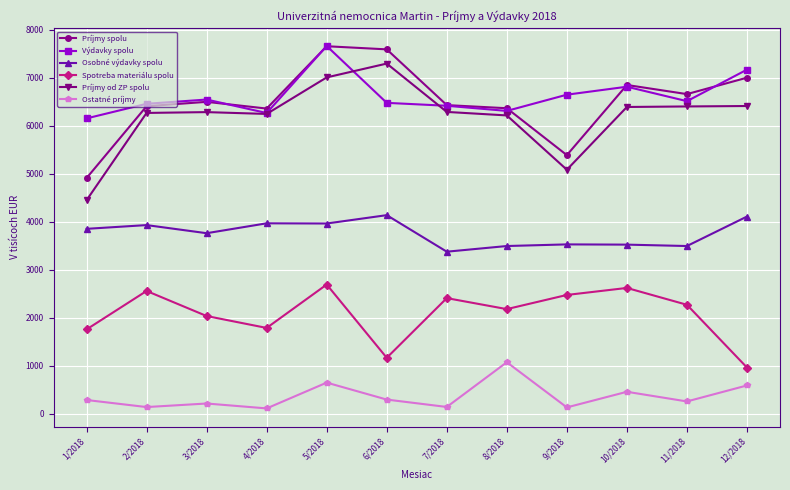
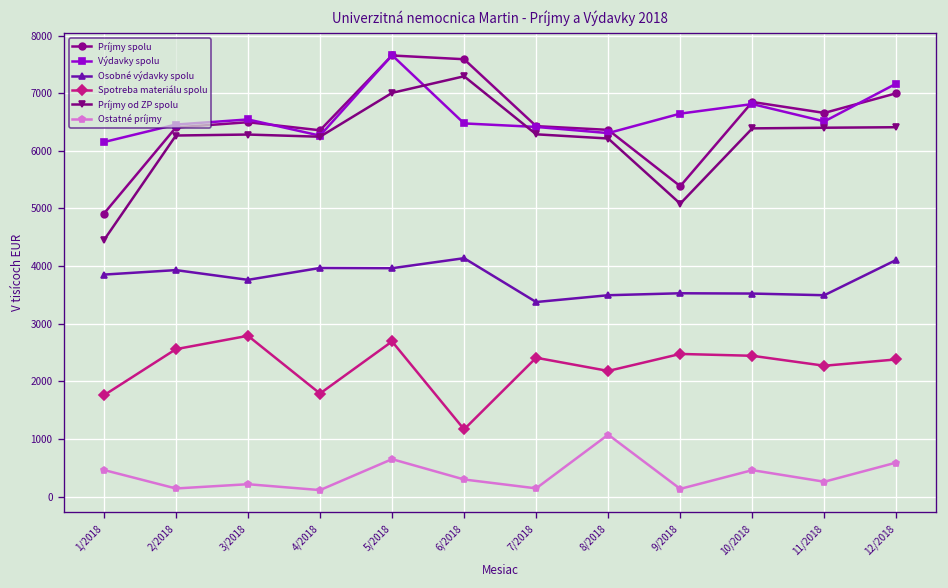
  {
    "Spotreba materiálu spolu": {
      "1/2018": 1800,
      "2/2018": 2600,
-     "3/2018": 2000,
+     "3/2018": 2800,
      "4/2018": 1800,
      "5/2018": 2700,
      "6/2018": 1200,
      "7/2018": 2400,
      "8/2018": 2200,
      "9/2018": 2500,
-     "10/2018": 2600,
+     "10/2018": 2400,
      "11/2018": 2300,
-     "12/2018": 1000
+     "12/2018": 2400
    },
    "Ostatné príjmy": {
-     "1/2018": 300,
+     "1/2018": 500,
      "2/2018": 100,
      "3/2018": 200,
      "4/2018": 100,
      "5/2018": 600,
      "6/2018": 300,
      "7/2018": 100,
      "8/2018": 1100,
      "9/2018": 100,
      "10/2018": 500,
      "11/2018": 300,
      "12/2018": 600
    }
  }
